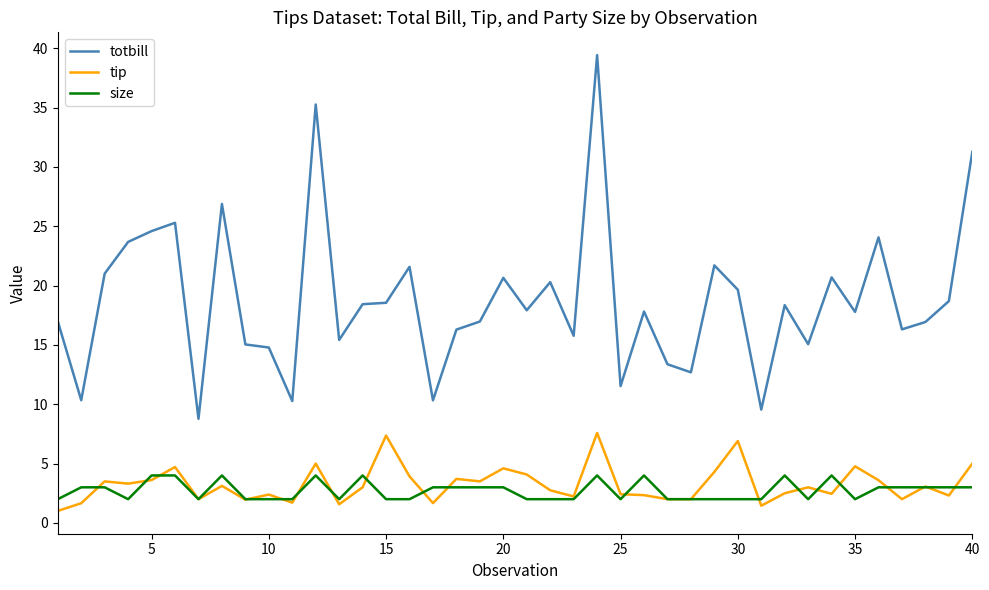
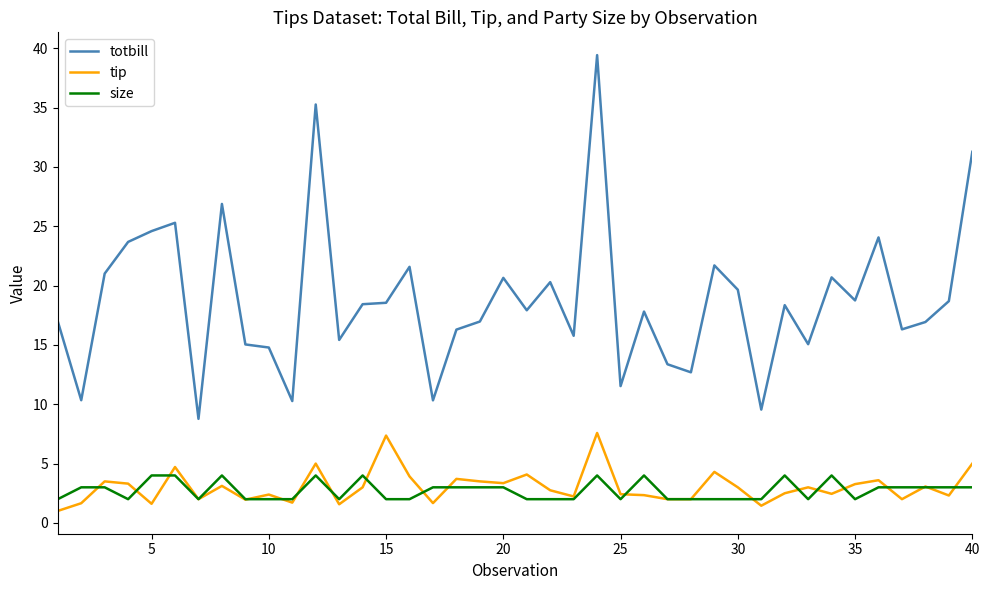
  {
    "totbill": {
      "5": 24.6,
      "10": 14.8,
      "15": 18.6,
      "20": 20.7,
      "25": 11.5,
      "30": 19.7,
-     "35": 17.8,
+     "35": 18.8,
      "40": 31.3
    },
    "tip": {
-     "5": 3.6,
+     "5": 1.6,
      "10": 2.4,
      "15": 7.4,
-     "20": 4.6,
+     "20": 3.4,
      "25": 2.4,
-     "30": 6.9,
-     "35": 4.8,
+     "30": 3.0,
+     "35": 3.3,
      "40": 5.0
    },
    "size": {
      "5": 4.0,
      "10": 2.0,
      "15": 2.0,
      "20": 3.0,
      "25": 2.0,
      "30": 2.0,
      "35": 2.0,
      "40": 3.0
    }
  }
